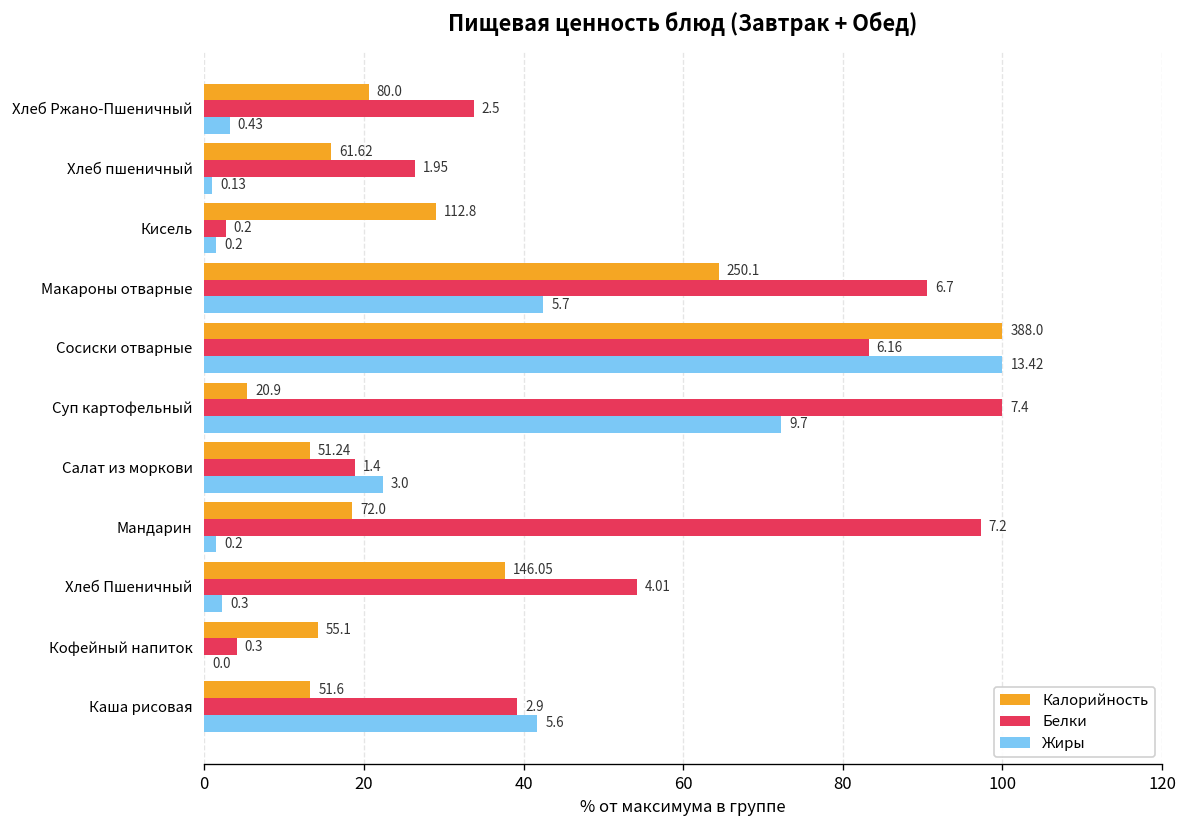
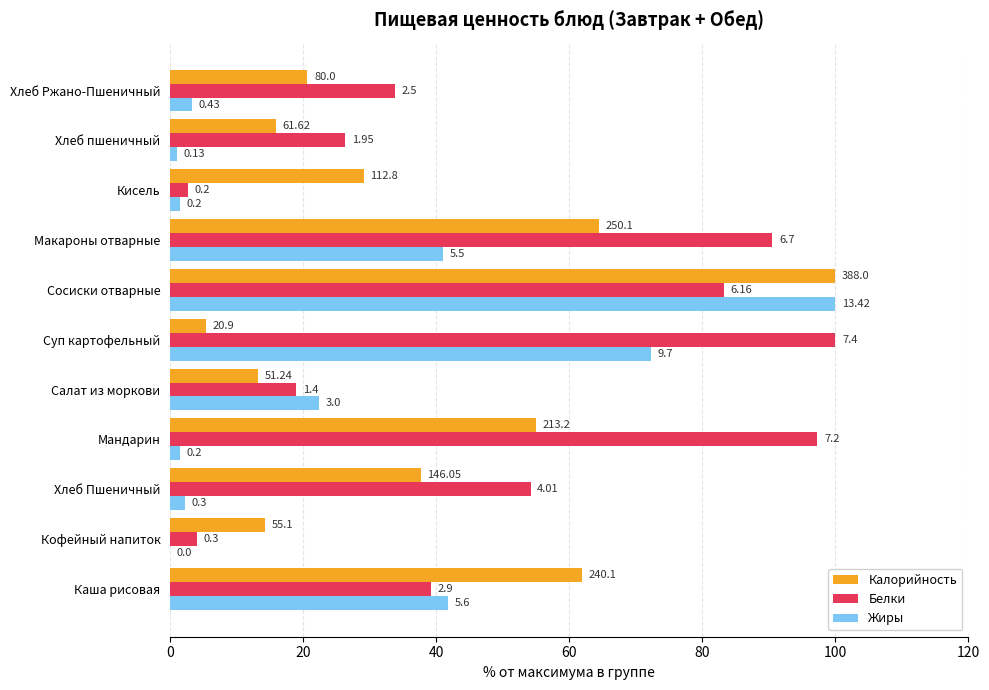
  {
    "Калорийность": {
-     "Мандарин": 72.0,
-     "Каша рисовая": 51.6
+     "Мандарин": 213.2,
+     "Каша рисовая": 240.1
    },
    "Жиры": {
-     "Макароны отварные": 5.7,
+     "Макароны отварные": 5.5,
      "Кофейный напиток": 0.0
    }
  }
